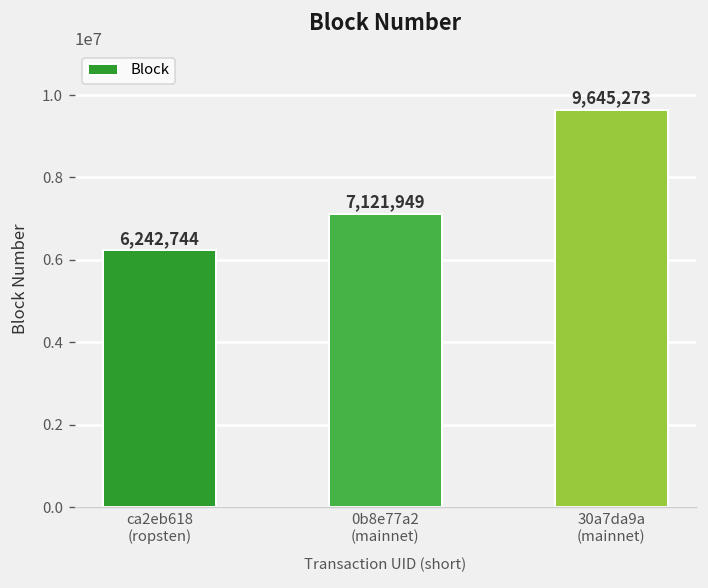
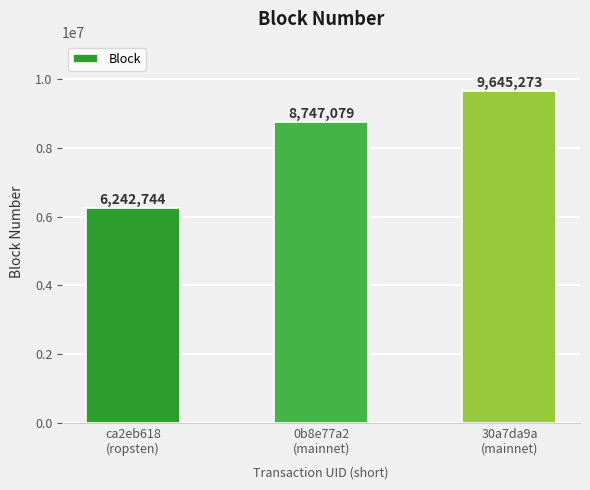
  {
    "ca2eb618 (ropsten)": "6,242,744",
-   "0b8e77a2 (mainnet)": "7,121,949",
+   "0b8e77a2 (mainnet)": "8,747,079",
    "30a7da9a (mainnet)": "9,645,273"
  }
